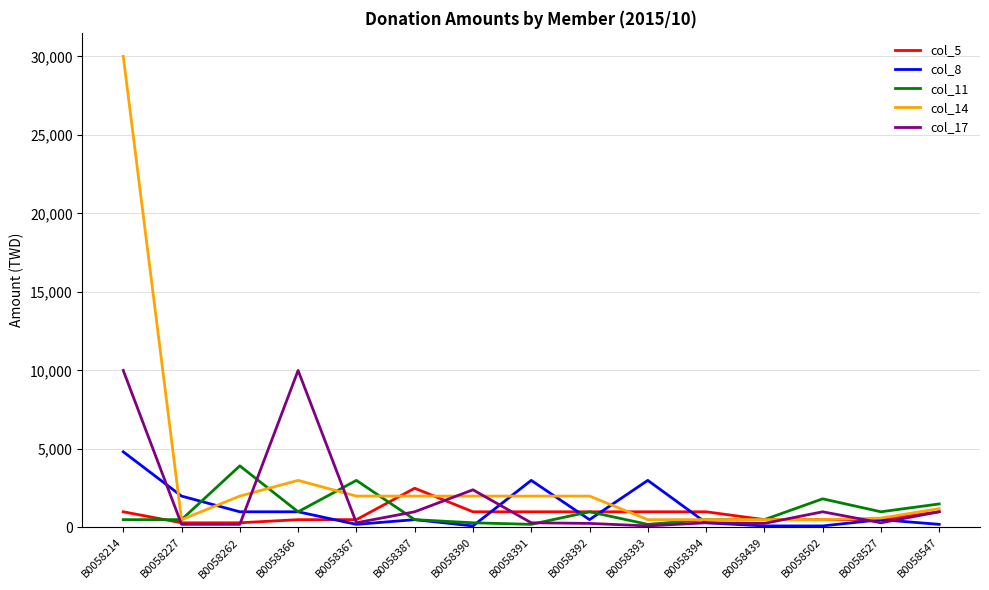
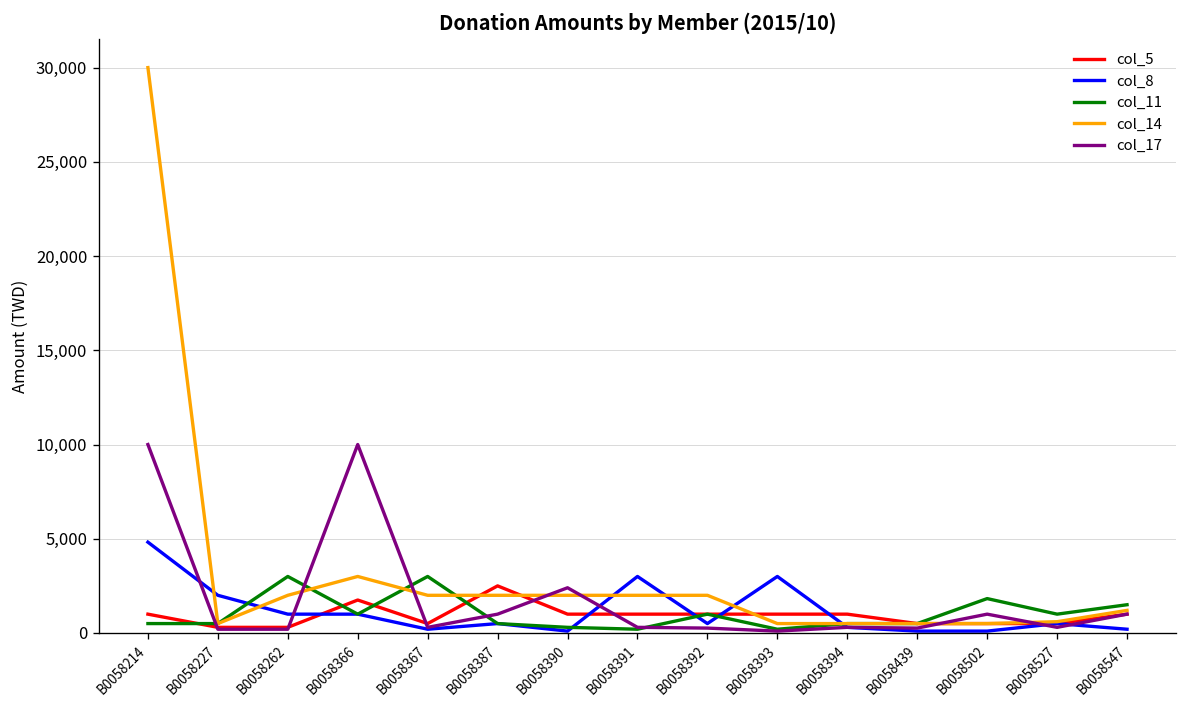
  {
    "col_5": {
      "B0058214": "1,000",
-     "B0058366": "500",
+     "B0058366": "1,800",
      "B0058367": "500",
      "B0058387": "2,500",
      "B0058390": "1,000",
      "B0058391": "1,000",
      "B0058393": "1,000",
      "B0058394": "1,000"
    },
    "col_8": {
      "B0058214": "4,800",
      "B0058227": "2,000",
      "B0058262": "1,000",
      "B0058390": "100",
      "B0058391": "3,000",
      "B0058392": "500",
      "B0058393": "3,000",
      "B0058502": "100",
      "B0058547": "200"
    },
    "col_11": {
      "B0058214": "500",
-     "B0058262": "3,900",
+     "B0058262": "3,000",
      "B0058367": "3,000",
      "B0058390": "300",
      "B0058502": "1,800",
      "B0058527": "1,000",
      "B0058547": "1,500"
    },
    "col_14": {
      "B0058214": "30,000",
      "B0058262": "2,000",
      "B0058366": "3,000",
      "B0058367": "2,000",
      "B0058387": "2,000",
      "B0058390": "2,000",
      "B0058391": "2,000",
      "B0058392": "2,000",
      "B0058393": "500",
      "B0058547": "1,200"
    },
    "col_17": {
      "B0058214": "10,000",
      "B0058366": "10,000",
      "B0058387": "1,000",
      "B0058390": "2,400",
      "B0058392": "300",
      "B0058502": "1,000",
      "B0058527": "300"
    }
  }
